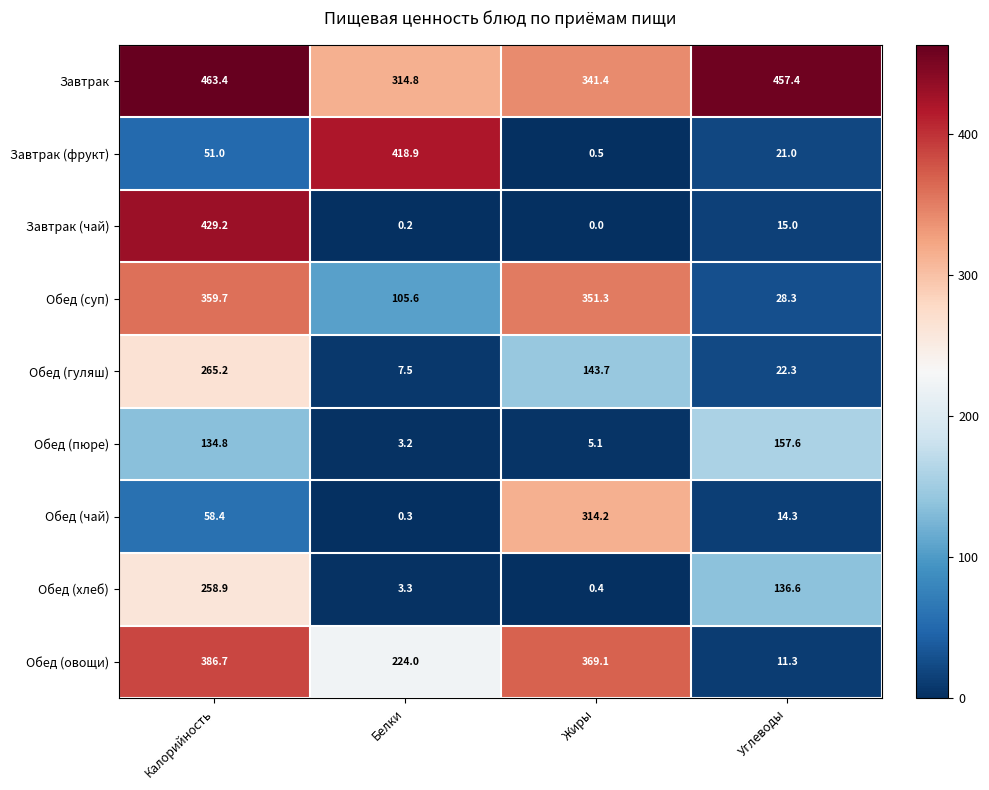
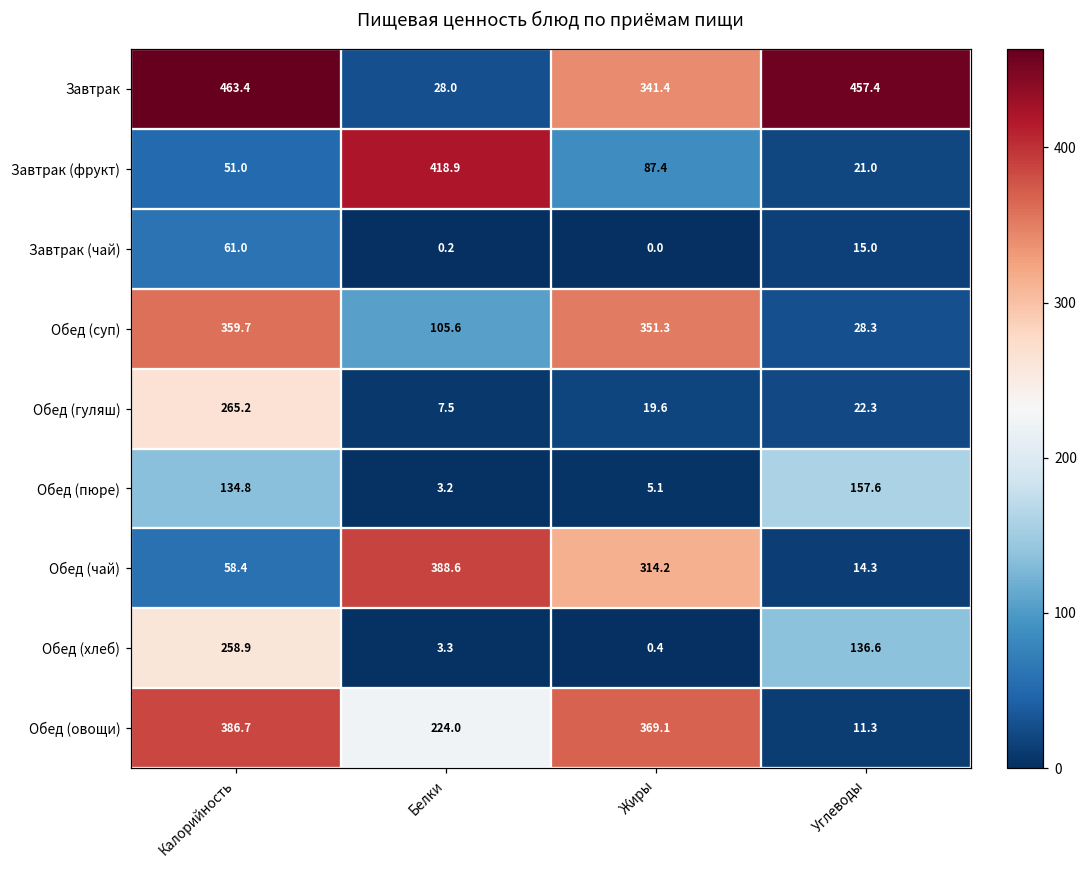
  {
    "Завтрак": {
      "Калорийность": 463.4,
-     "Белки": 314.8,
+     "Белки": 28.0,
      "Жиры": 341.4,
      "Углеводы": 457.4
    },
    "Завтрак (фрукт)": {
      "Калорийность": 51.0,
      "Белки": 418.9,
-     "Жиры": 0.5,
+     "Жиры": 87.4,
      "Углеводы": 21.0
    },
    "Завтрак (чай)": {
-     "Калорийность": 429.2,
+     "Калорийность": 61.0,
      "Белки": 0.2,
      "Жиры": 0.0,
      "Углеводы": 15.0
    },
    "Обед (суп)": {
      "Калорийность": 359.7,
      "Белки": 105.6,
      "Жиры": 351.3,
      "Углеводы": 28.3
    },
    "Обед (гуляш)": {
      "Калорийность": 265.2,
      "Белки": 7.5,
-     "Жиры": 143.7,
+     "Жиры": 19.6,
      "Углеводы": 22.3
    },
    "Обед (пюре)": {
      "Калорийность": 134.8,
      "Белки": 3.2,
      "Жиры": 5.1,
      "Углеводы": 157.6
    },
    "Обед (чай)": {
      "Калорийность": 58.4,
-     "Белки": 0.3,
+     "Белки": 388.6,
      "Жиры": 314.2,
      "Углеводы": 14.3
    },
    "Обед (хлеб)": {
      "Калорийность": 258.9,
      "Белки": 3.3,
      "Жиры": 0.4,
      "Углеводы": 136.6
    },
    "Обед (овощи)": {
      "Калорийность": 386.7,
      "Белки": 224.0,
      "Жиры": 369.1,
      "Углеводы": 11.3
    }
  }
